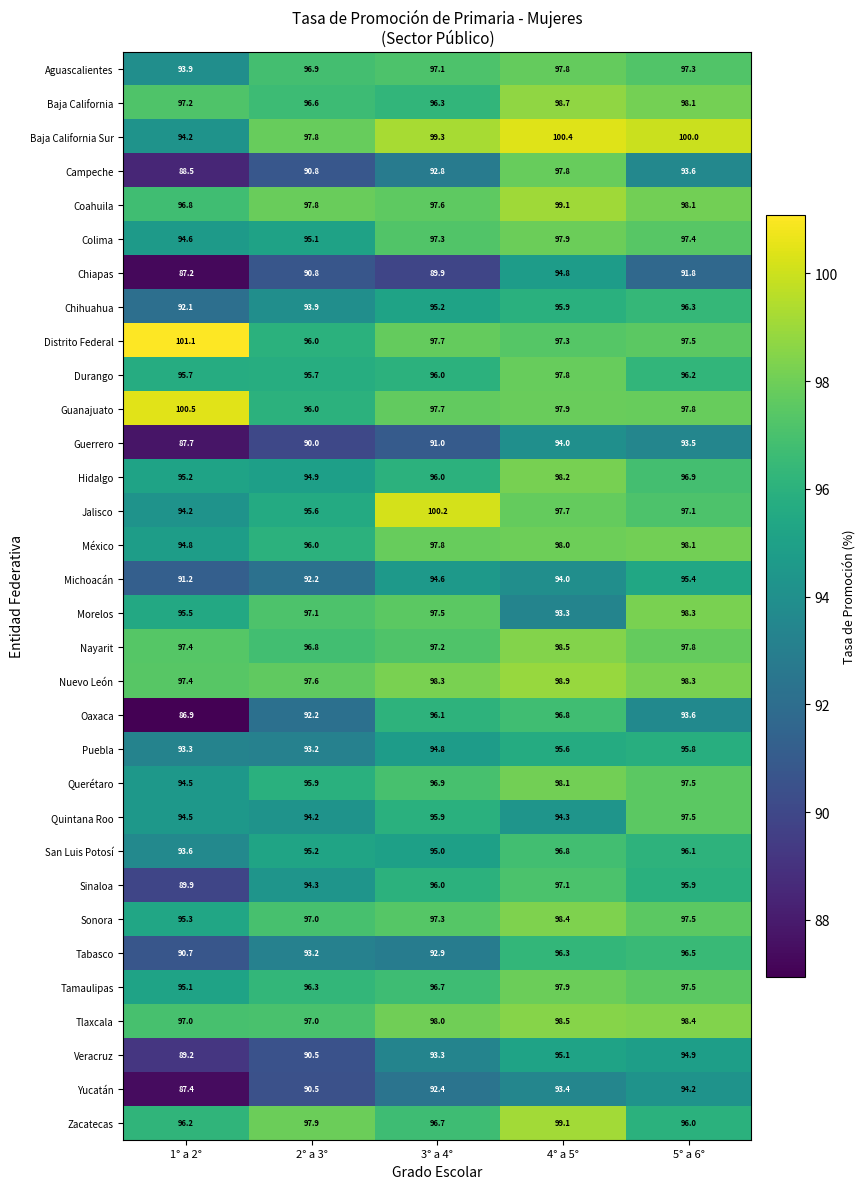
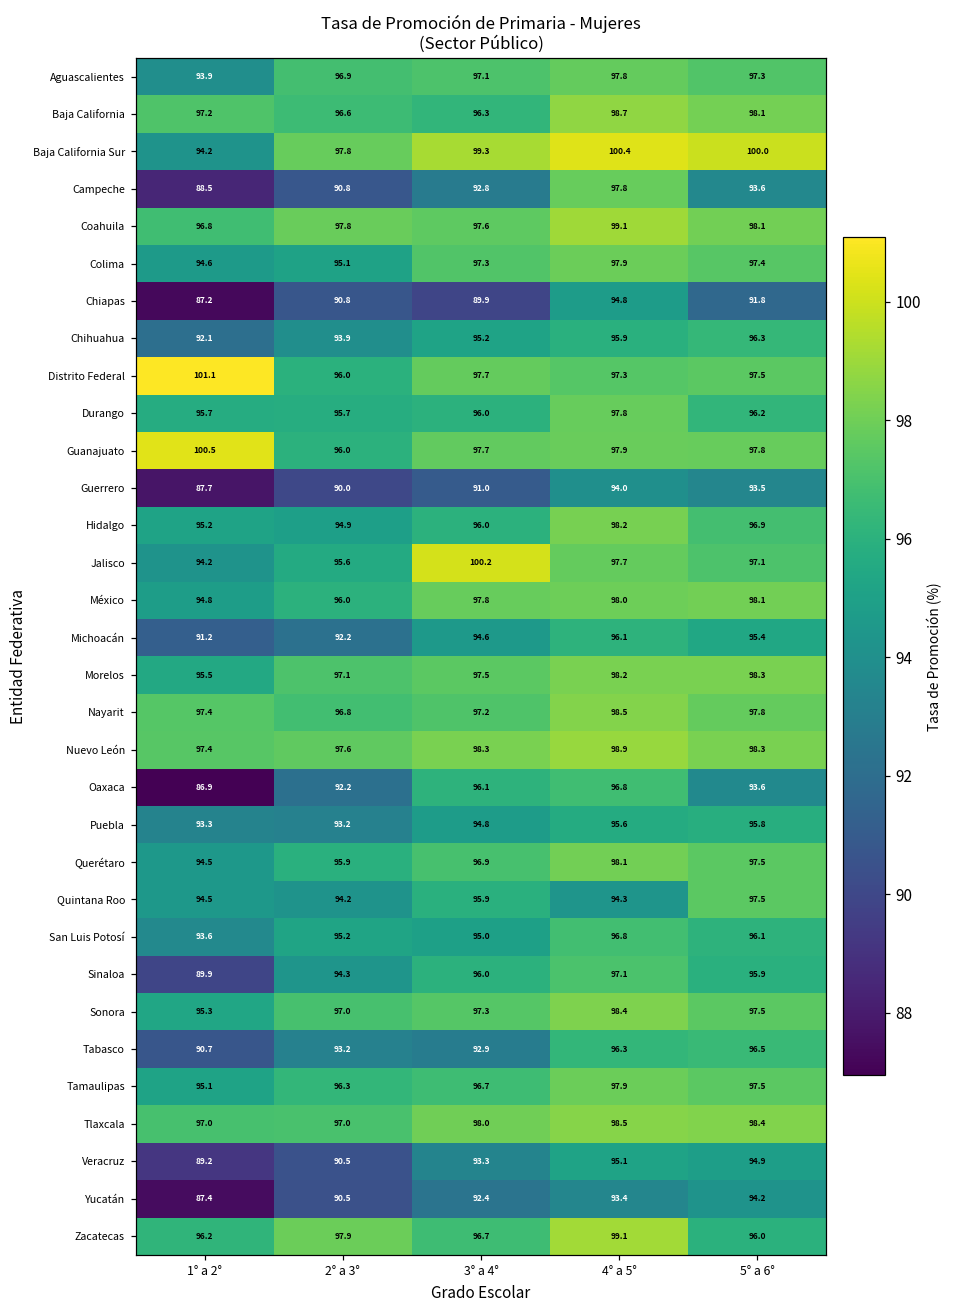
  {
    "Aguascalientes": {
      "1° a 2°": 93.9,
      "2° a 3°": 96.9,
      "3° a 4°": 97.1,
      "4° a 5°": 97.8,
      "5° a 6°": 97.3
    },
    "Baja California": {
      "1° a 2°": 97.2,
      "2° a 3°": 96.6,
      "3° a 4°": 96.3,
      "4° a 5°": 98.7,
      "5° a 6°": 98.1
    },
    "Baja California Sur": {
      "1° a 2°": 94.2,
      "2° a 3°": 97.8,
      "3° a 4°": 99.3,
      "4° a 5°": 100.4,
      "5° a 6°": 100.0
    },
    "Campeche": {
      "1° a 2°": 88.5,
      "2° a 3°": 90.8,
      "3° a 4°": 92.8,
      "4° a 5°": 97.8,
      "5° a 6°": 93.6
    },
    "Coahuila": {
      "1° a 2°": 96.8,
      "2° a 3°": 97.8,
      "3° a 4°": 97.6,
      "4° a 5°": 99.1,
      "5° a 6°": 98.1
    },
    "Colima": {
      "1° a 2°": 94.6,
      "2° a 3°": 95.1,
      "3° a 4°": 97.3,
      "4° a 5°": 97.9,
      "5° a 6°": 97.4
    },
    "Chiapas": {
      "1° a 2°": 87.2,
      "2° a 3°": 90.8,
      "3° a 4°": 89.9,
      "4° a 5°": 94.8,
      "5° a 6°": 91.8
    },
    "Chihuahua": {
      "1° a 2°": 92.1,
      "2° a 3°": 93.9,
      "3° a 4°": 95.2,
      "4° a 5°": 95.9,
      "5° a 6°": 96.3
    },
    "Distrito Federal": {
      "1° a 2°": 101.1,
      "2° a 3°": 96.0,
      "3° a 4°": 97.7,
      "4° a 5°": 97.3,
      "5° a 6°": 97.5
    },
    "Durango": {
      "1° a 2°": 95.7,
      "2° a 3°": 95.7,
      "3° a 4°": 96.0,
      "4° a 5°": 97.8,
      "5° a 6°": 96.2
    },
    "Guanajuato": {
      "1° a 2°": 100.5,
      "2° a 3°": 96.0,
      "3° a 4°": 97.7,
      "4° a 5°": 97.9,
      "5° a 6°": 97.8
    },
    "Guerrero": {
      "1° a 2°": 87.7,
      "2° a 3°": 90.0,
      "3° a 4°": 91.0,
      "4° a 5°": 94.0,
      "5° a 6°": 93.5
    },
    "Hidalgo": {
      "1° a 2°": 95.2,
      "2° a 3°": 94.9,
      "3° a 4°": 96.0,
      "4° a 5°": 98.2,
      "5° a 6°": 96.9
    },
    "Jalisco": {
      "1° a 2°": 94.2,
      "2° a 3°": 95.6,
      "3° a 4°": 100.2,
      "4° a 5°": 97.7,
      "5° a 6°": 97.1
    },
    "México": {
      "1° a 2°": 94.8,
      "2° a 3°": 96.0,
      "3° a 4°": 97.8,
      "4° a 5°": 98.0,
      "5° a 6°": 98.1
    },
    "Michoacán": {
      "1° a 2°": 91.2,
      "2° a 3°": 92.2,
      "3° a 4°": 94.6,
-     "4° a 5°": 94.0,
+     "4° a 5°": 96.1,
      "5° a 6°": 95.4
    },
    "Morelos": {
      "1° a 2°": 95.5,
      "2° a 3°": 97.1,
      "3° a 4°": 97.5,
-     "4° a 5°": 93.3,
+     "4° a 5°": 98.2,
      "5° a 6°": 98.3
    },
    "Nayarit": {
      "1° a 2°": 97.4,
      "2° a 3°": 96.8,
      "3° a 4°": 97.2,
      "4° a 5°": 98.5,
      "5° a 6°": 97.8
    },
    "Nuevo León": {
      "1° a 2°": 97.4,
      "2° a 3°": 97.6,
      "3° a 4°": 98.3,
      "4° a 5°": 98.9,
      "5° a 6°": 98.3
    },
    "Oaxaca": {
      "1° a 2°": 86.9,
      "2° a 3°": 92.2,
      "3° a 4°": 96.1,
      "4° a 5°": 96.8,
      "5° a 6°": 93.6
    },
    "Puebla": {
      "1° a 2°": 93.3,
      "2° a 3°": 93.2,
      "3° a 4°": 94.8,
      "4° a 5°": 95.6,
      "5° a 6°": 95.8
    },
    "Querétaro": {
      "1° a 2°": 94.5,
      "2° a 3°": 95.9,
      "3° a 4°": 96.9,
      "4° a 5°": 98.1,
      "5° a 6°": 97.5
    },
    "Quintana Roo": {
      "1° a 2°": 94.5,
      "2° a 3°": 94.2,
      "3° a 4°": 95.9,
      "4° a 5°": 94.3,
      "5° a 6°": 97.5
    },
    "San Luis Potosí": {
      "1° a 2°": 93.6,
      "2° a 3°": 95.2,
      "3° a 4°": 95.0,
      "4° a 5°": 96.8,
      "5° a 6°": 96.1
    },
    "Sinaloa": {
      "1° a 2°": 89.9,
      "2° a 3°": 94.3,
      "3° a 4°": 96.0,
      "4° a 5°": 97.1,
      "5° a 6°": 95.9
    },
    "Sonora": {
      "1° a 2°": 95.3,
      "2° a 3°": 97.0,
      "3° a 4°": 97.3,
      "4° a 5°": 98.4,
      "5° a 6°": 97.5
    },
    "Tabasco": {
      "1° a 2°": 90.7,
      "2° a 3°": 93.2,
      "3° a 4°": 92.9,
      "4° a 5°": 96.3,
      "5° a 6°": 96.5
    },
    "Tamaulipas": {
      "1° a 2°": 95.1,
      "2° a 3°": 96.3,
      "3° a 4°": 96.7,
      "4° a 5°": 97.9,
      "5° a 6°": 97.5
    },
    "Tlaxcala": {
      "1° a 2°": 97.0,
      "2° a 3°": 97.0,
      "3° a 4°": 98.0,
      "4° a 5°": 98.5,
      "5° a 6°": 98.4
    },
    "Veracruz": {
      "1° a 2°": 89.2,
      "2° a 3°": 90.5,
      "3° a 4°": 93.3,
      "4° a 5°": 95.1,
      "5° a 6°": 94.9
    },
    "Yucatán": {
      "1° a 2°": 87.4,
      "2° a 3°": 90.5,
      "3° a 4°": 92.4,
      "4° a 5°": 93.4,
      "5° a 6°": 94.2
    },
    "Zacatecas": {
      "1° a 2°": 96.2,
      "2° a 3°": 97.9,
      "3° a 4°": 96.7,
      "4° a 5°": 99.1,
      "5° a 6°": 96.0
    }
  }
